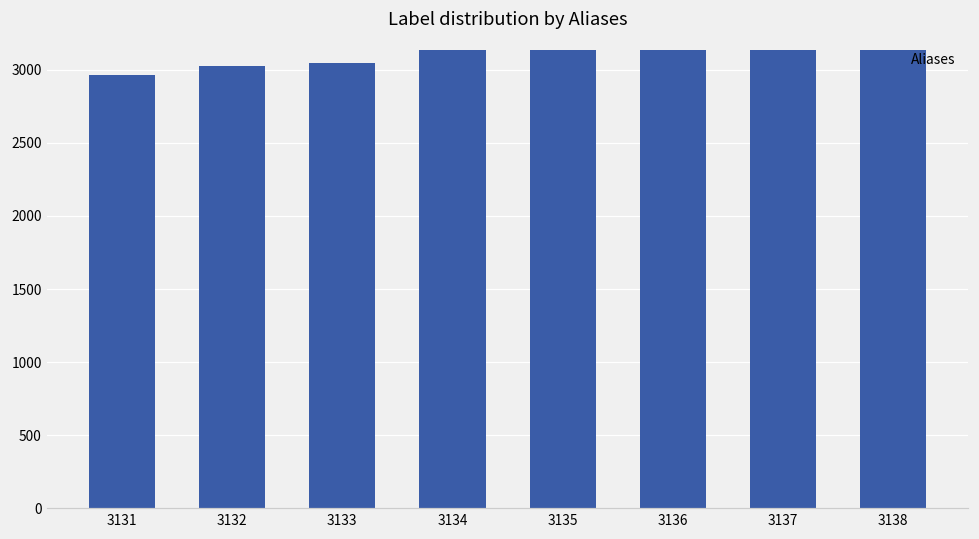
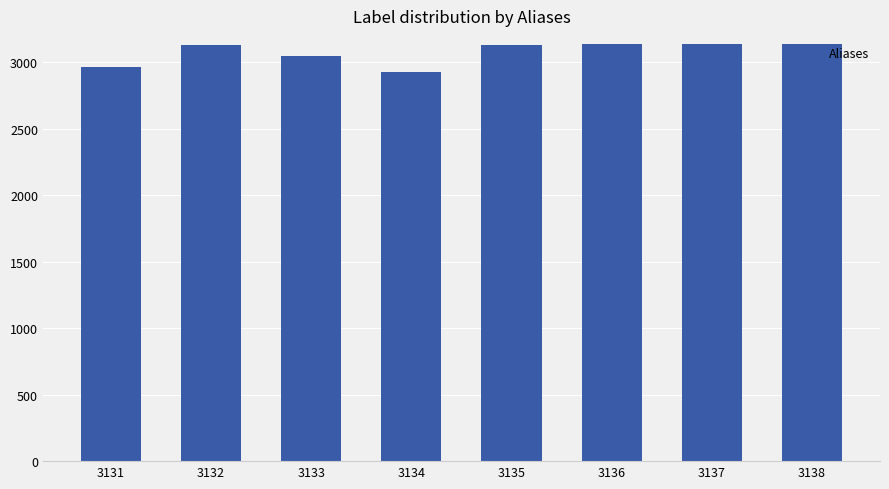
  {
    "3131": 2970,
-   "3132": 3030,
+   "3132": 3130,
    "3133": 3050,
-   "3134": 3130,
+   "3134": 2930,
    "3135": 3140,
    "3136": 3140,
    "3137": 3140,
    "3138": 3140
  }
